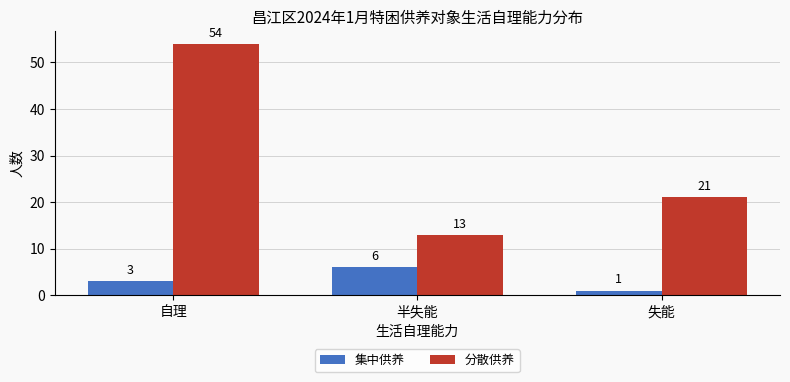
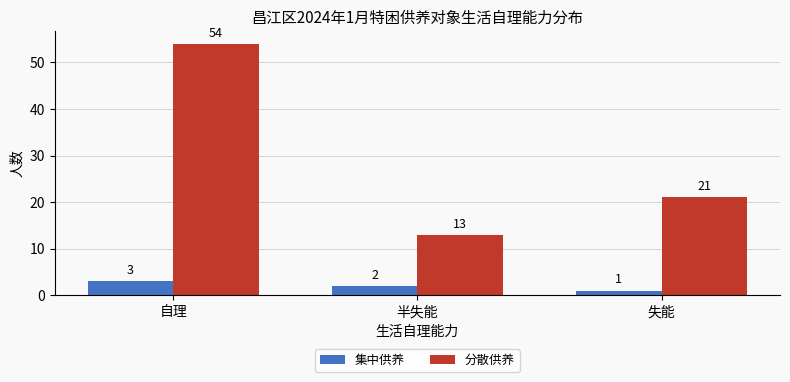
  {
    "集中供养": {
      "自理": 3,
-     "半失能": 6,
+     "半失能": 2,
      "失能": 1
    },
    "分散供养": {
      "自理": 54,
      "半失能": 13,
      "失能": 21
    }
  }
